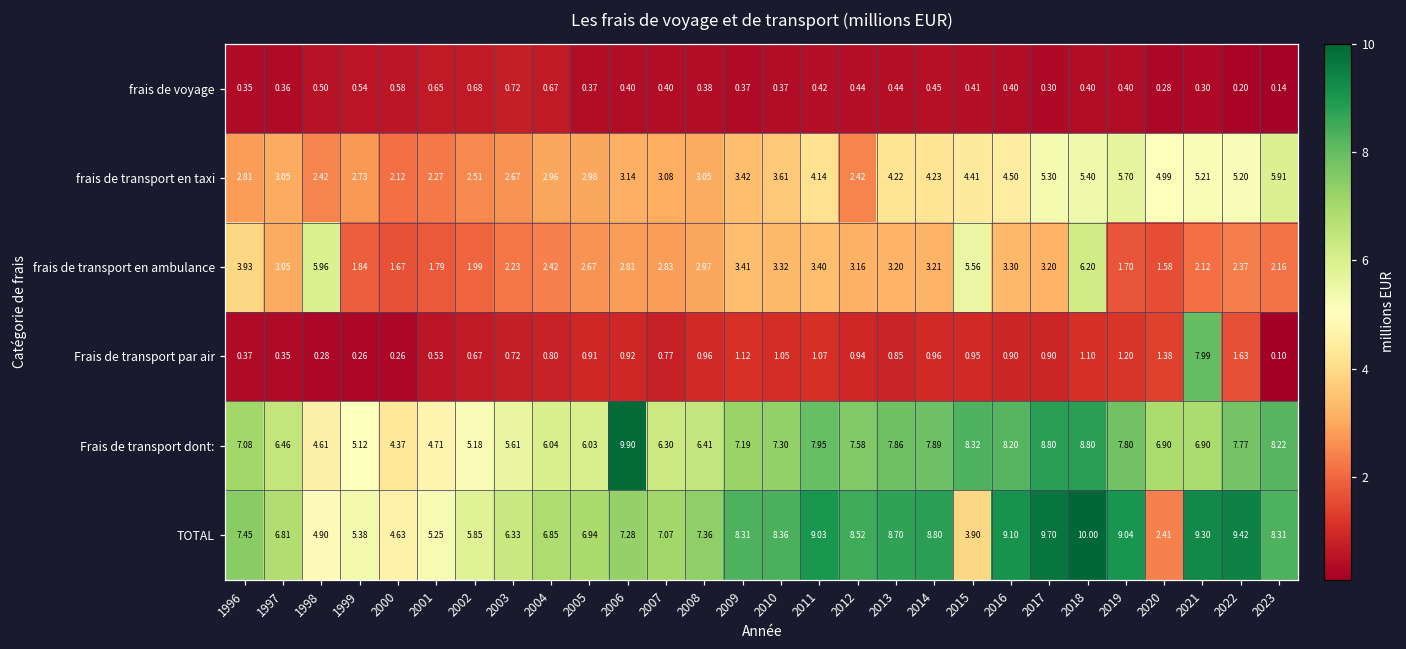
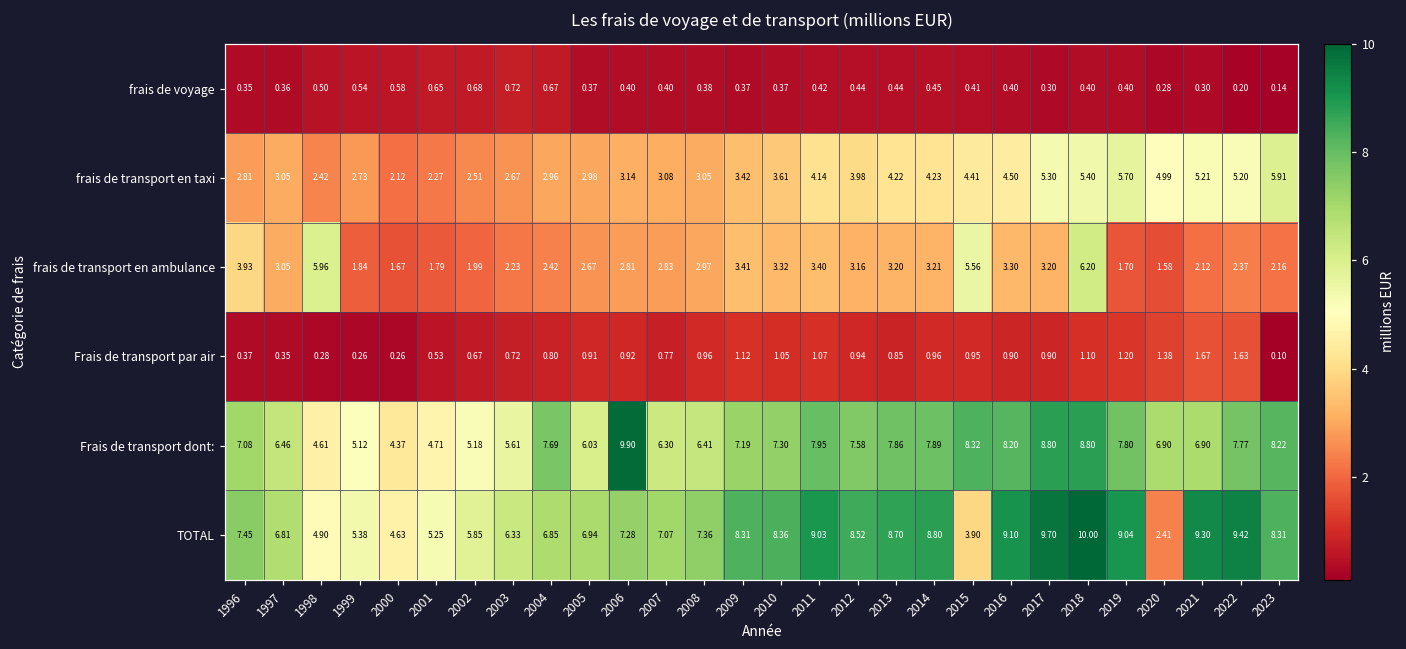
  {
    "frais de voyage": {
      "1996": 0.35,
      "1997": 0.36,
      "1998": 0.50,
      "1999": 0.54,
      "2000": 0.58,
      "2001": 0.65,
      "2002": 0.68,
      "2003": 0.72,
      "2004": 0.67,
      "2005": 0.37,
      "2006": 0.40,
      "2007": 0.40,
      "2008": 0.38,
      "2009": 0.37,
      "2010": 0.37,
      "2011": 0.42,
      "2012": 0.44,
      "2013": 0.44,
      "2014": 0.45,
      "2015": 0.41,
      "2016": 0.40,
      "2017": 0.30,
      "2018": 0.40,
      "2019": 0.40,
      "2020": 0.28,
      "2021": 0.30,
      "2022": 0.20,
      "2023": 0.14
    },
    "frais de transport en taxi": {
      "1996": 2.81,
      "1997": 3.05,
      "1998": 2.42,
      "1999": 2.73,
      "2000": 2.12,
      "2001": 2.27,
      "2002": 2.51,
      "2003": 2.67,
      "2004": 2.96,
      "2005": 2.98,
      "2006": 3.14,
      "2007": 3.08,
      "2008": 3.05,
      "2009": 3.42,
      "2010": 3.61,
      "2011": 4.14,
-     "2012": 2.42,
+     "2012": 3.98,
      "2013": 4.22,
      "2014": 4.23,
      "2015": 4.41,
      "2016": 4.50,
      "2017": 5.30,
      "2018": 5.40,
      "2019": 5.70,
      "2020": 4.99,
      "2021": 5.21,
      "2022": 5.20,
      "2023": 5.91
    },
    "frais de transport en ambulance": {
      "1996": 3.93,
      "1997": 3.05,
      "1998": 5.96,
      "1999": 1.84,
      "2000": 1.67,
      "2001": 1.79,
      "2002": 1.99,
      "2003": 2.23,
      "2004": 2.42,
      "2005": 2.67,
      "2006": 2.81,
      "2007": 2.83,
      "2008": 2.97,
      "2009": 3.41,
      "2010": 3.32,
      "2011": 3.40,
      "2012": 3.16,
      "2013": 3.20,
      "2014": 3.21,
      "2015": 5.56,
      "2016": 3.30,
      "2017": 3.20,
      "2018": 6.20,
      "2019": 1.70,
      "2020": 1.58,
      "2021": 2.12,
      "2022": 2.37,
      "2023": 2.16
    },
    "Frais de transport par air": {
      "1996": 0.37,
      "1997": 0.35,
      "1998": 0.28,
      "1999": 0.26,
      "2000": 0.26,
      "2001": 0.53,
      "2002": 0.67,
      "2003": 0.72,
      "2004": 0.80,
      "2005": 0.91,
      "2006": 0.92,
      "2007": 0.77,
      "2008": 0.96,
      "2009": 1.12,
      "2010": 1.05,
      "2011": 1.07,
      "2012": 0.94,
      "2013": 0.85,
      "2014": 0.96,
      "2015": 0.95,
      "2016": 0.90,
      "2017": 0.90,
      "2018": 1.10,
      "2019": 1.20,
      "2020": 1.38,
-     "2021": 7.99,
+     "2021": 1.67,
      "2022": 1.63,
      "2023": 0.10
    },
    "Frais de transport dont:": {
      "1996": 7.08,
      "1997": 6.46,
      "1998": 4.61,
      "1999": 5.12,
      "2000": 4.37,
      "2001": 4.71,
      "2002": 5.18,
      "2003": 5.61,
-     "2004": 6.04,
+     "2004": 7.69,
      "2005": 6.03,
      "2006": 9.90,
      "2007": 6.30,
      "2008": 6.41,
      "2009": 7.19,
      "2010": 7.30,
      "2011": 7.95,
      "2012": 7.58,
      "2013": 7.86,
      "2014": 7.89,
      "2015": 8.32,
      "2016": 8.20,
      "2017": 8.80,
      "2018": 8.80,
      "2019": 7.80,
      "2020": 6.90,
      "2021": 6.90,
      "2022": 7.77,
      "2023": 8.22
    },
    "TOTAL": {
      "1996": 7.45,
      "1997": 6.81,
      "1998": 4.90,
      "1999": 5.38,
      "2000": 4.63,
      "2001": 5.25,
      "2002": 5.85,
      "2003": 6.33,
      "2004": 6.85,
      "2005": 6.94,
      "2006": 7.28,
      "2007": 7.07,
      "2008": 7.36,
      "2009": 8.31,
      "2010": 8.36,
      "2011": 9.03,
      "2012": 8.52,
      "2013": 8.70,
      "2014": 8.80,
      "2015": 3.90,
      "2016": 9.10,
      "2017": 9.70,
      "2018": 10.00,
      "2019": 9.04,
      "2020": 2.41,
      "2021": 9.30,
      "2022": 9.42,
      "2023": 8.31
    }
  }
